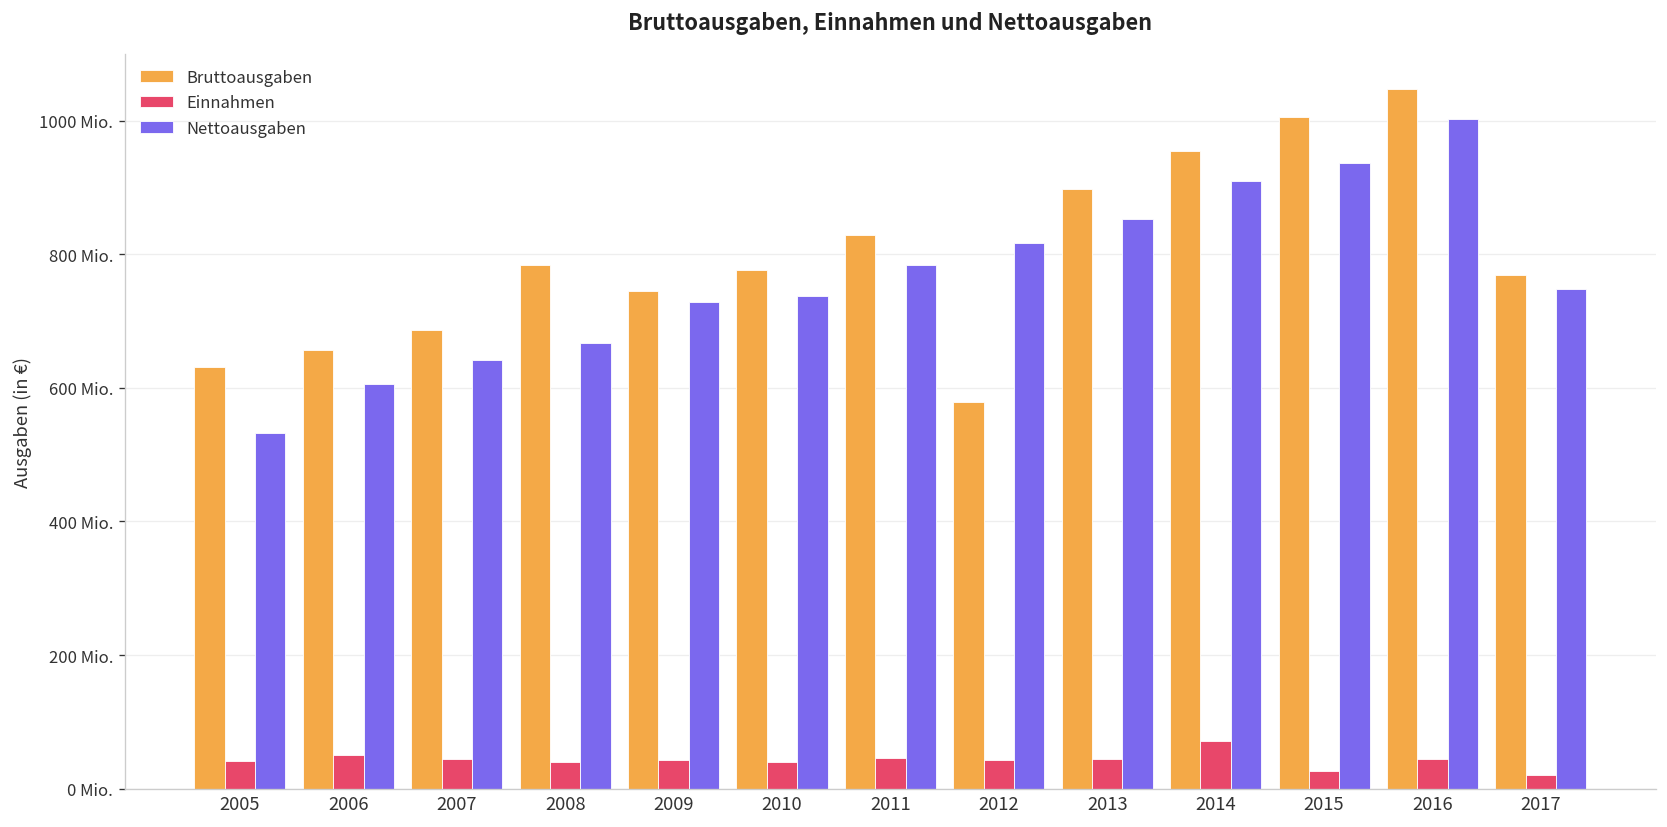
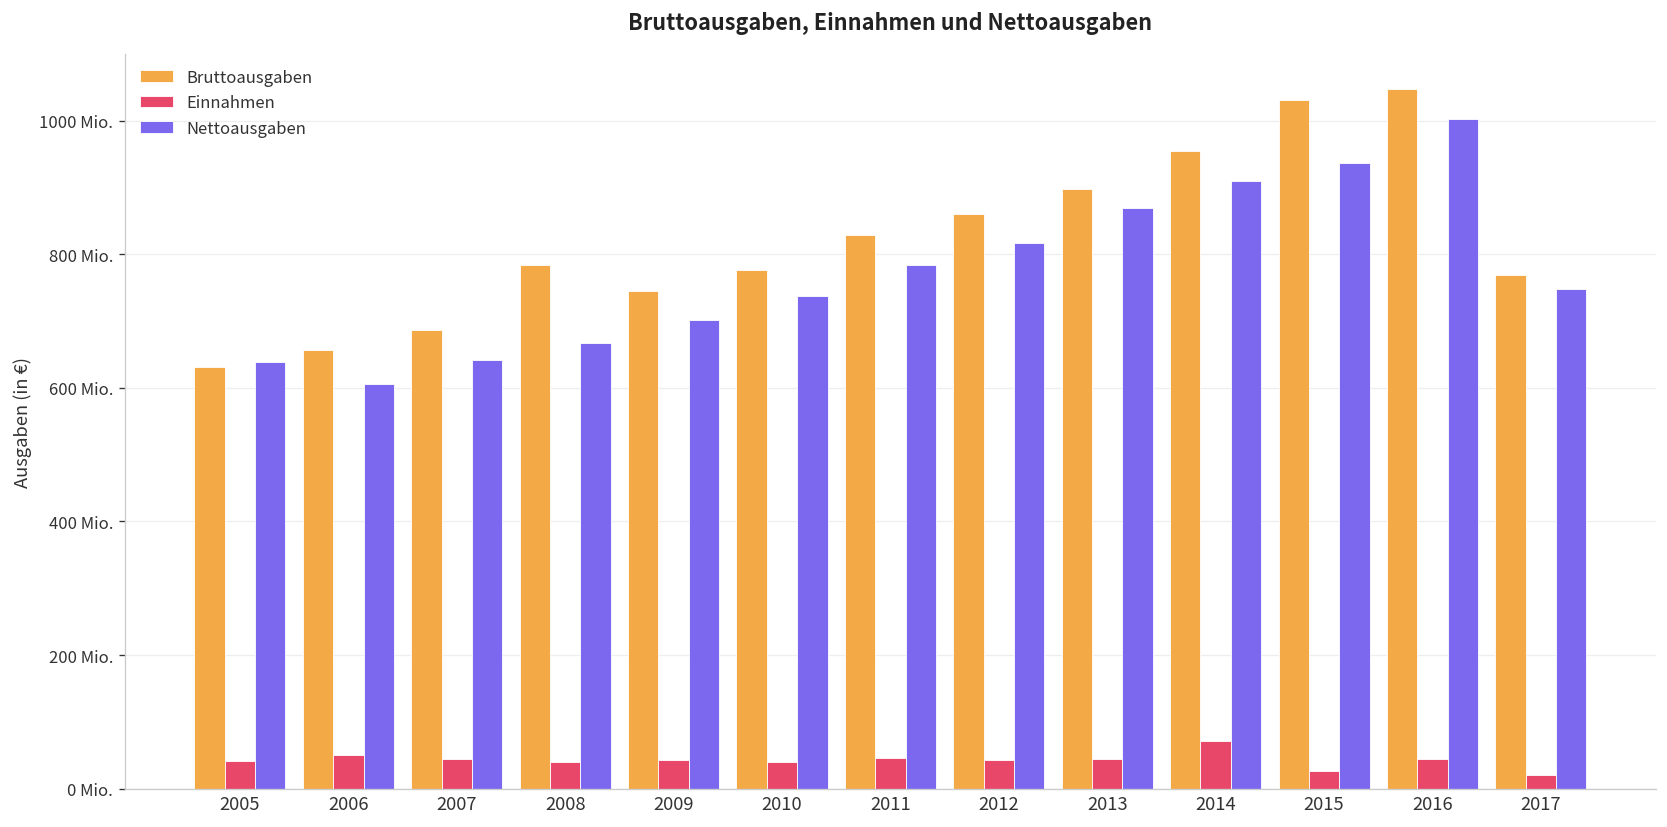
  {
    "Bruttoausgaben": {
      "2005": "630 Mio.",
      "2006": "660 Mio.",
      "2007": "690 Mio.",
      "2008": "780 Mio.",
      "2009": "740 Mio.",
      "2010": "780 Mio.",
      "2011": "830 Mio.",
-     "2012": "580 Mio.",
+     "2012": "860 Mio.",
      "2013": "900 Mio.",
      "2014": "950 Mio.",
-     "2015": "1010 Mio.",
+     "2015": "1030 Mio.",
      "2016": "1050 Mio.",
      "2017": "770 Mio."
    },
    "Einnahmen": {
      "2005": "40 Mio.",
      "2006": "50 Mio.",
      "2007": "40 Mio.",
      "2008": "40 Mio.",
      "2009": "40 Mio.",
      "2010": "40 Mio.",
      "2011": "50 Mio.",
      "2012": "40 Mio.",
      "2013": "40 Mio.",
      "2014": "70 Mio.",
      "2015": "30 Mio.",
      "2016": "40 Mio.",
      "2017": "20 Mio."
    },
    "Nettoausgaben": {
-     "2005": "530 Mio.",
+     "2005": "640 Mio.",
      "2006": "610 Mio.",
      "2007": "640 Mio.",
      "2008": "670 Mio.",
-     "2009": "730 Mio.",
+     "2009": "700 Mio.",
      "2010": "740 Mio.",
      "2011": "780 Mio.",
      "2012": "820 Mio.",
-     "2013": "850 Mio.",
+     "2013": "870 Mio.",
      "2014": "910 Mio.",
      "2015": "940 Mio.",
      "2016": "1000 Mio.",
      "2017": "750 Mio."
    }
  }
